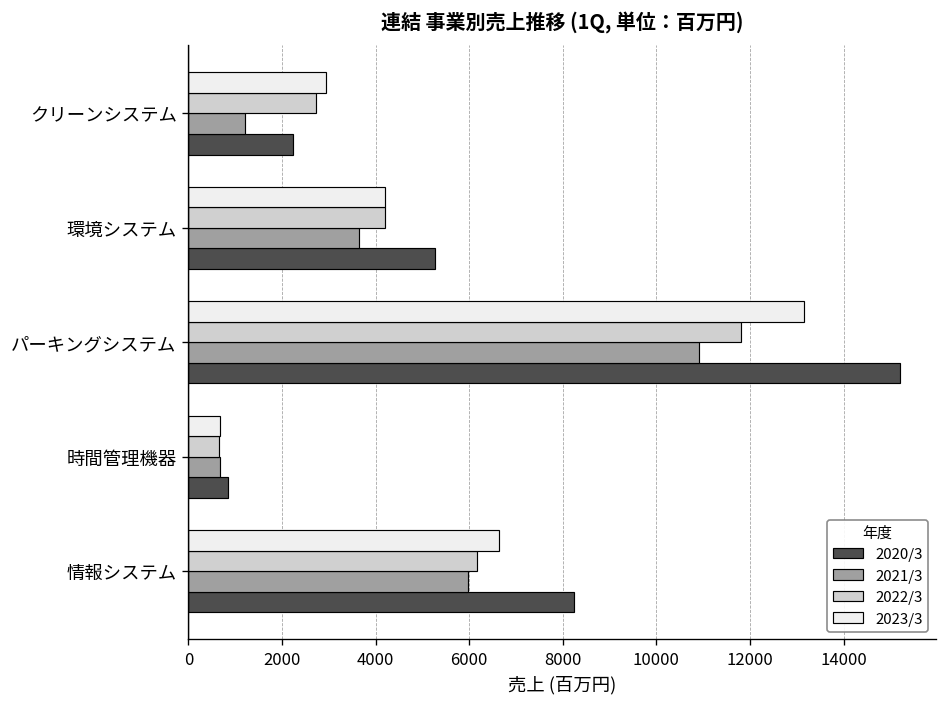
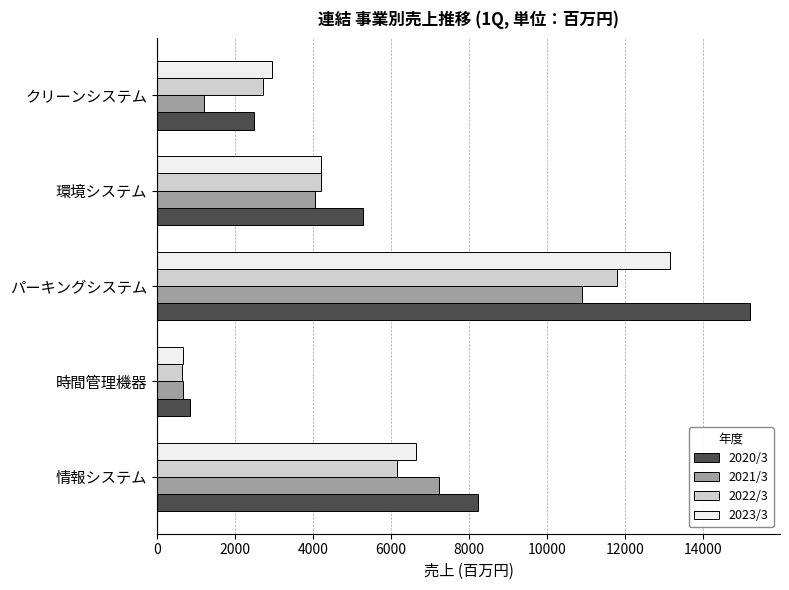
  {
    "2020/3": {
-     "クリーンシステム": 2200,
+     "クリーンシステム": 2500,
      "環境システム": 5300,
      "パーキングシステム": 15200,
      "時間管理機器": 800,
      "情報システム": 8200
    },
    "2021/3": {
      "クリーンシステム": 1200,
-     "環境システム": 3700,
+     "環境システム": 4000,
      "パーキングシステム": 10900,
      "時間管理機器": 700,
-     "情報システム": 6000
+     "情報システム": 7200
    }
  }
